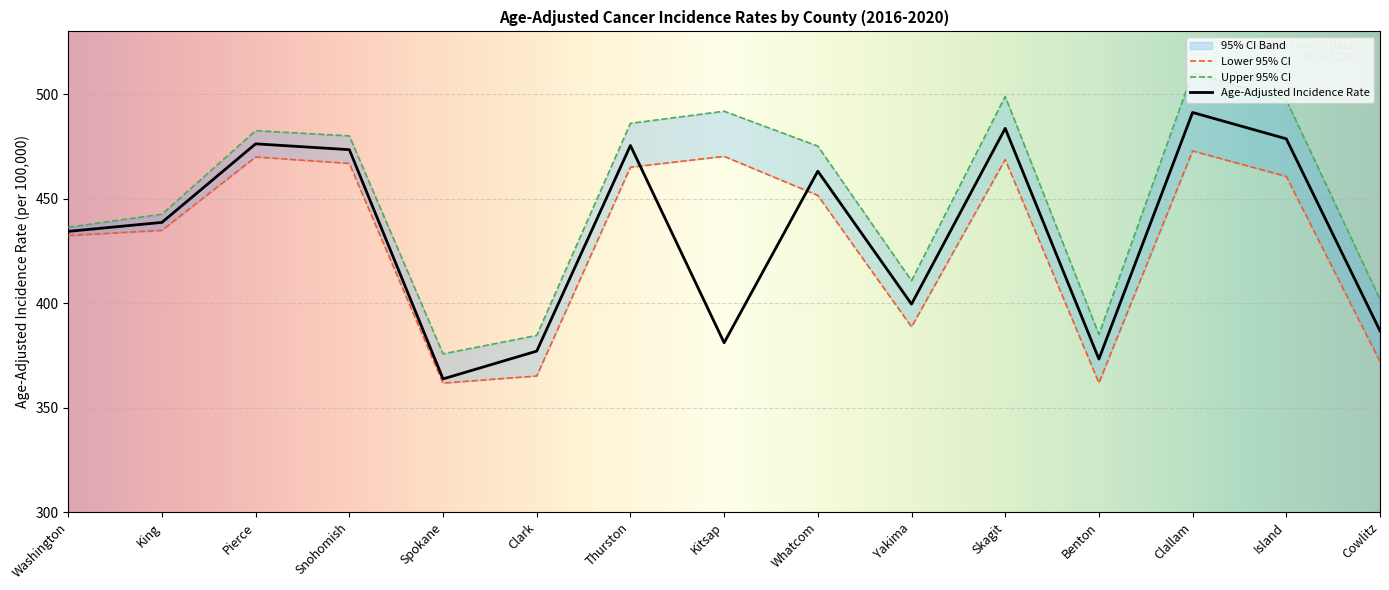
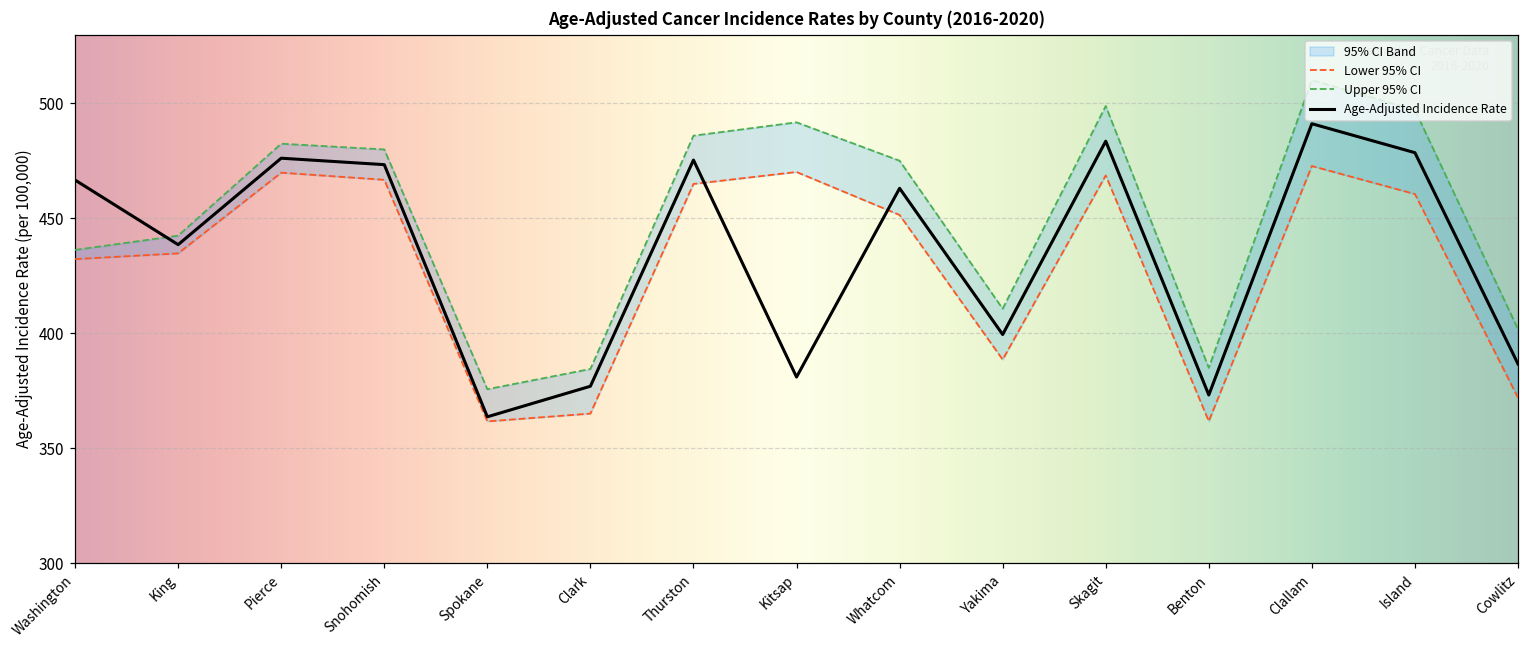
  {
    "Lower 95% CI": {
      "Washington": 432,
      "King": 435,
      "Pierce": 470,
      "Snohomish": 467,
      "Spokane": 362,
      "Clark": 365,
      "Thurston": 465,
      "Kitsap": 470,
      "Whatcom": 452,
      "Yakima": 389,
      "Skagit": 469,
      "Benton": 362,
      "Clallam": 473,
      "Island": 461,
      "Cowlitz": 372
    },
    "95% CI Band": {
      "Washington": 436,
      "King": 443,
      "Pierce": 483,
      "Snohomish": 480,
      "Spokane": 376,
      "Clark": 385,
      "Thurston": 486,
      "Kitsap": 492,
      "Whatcom": 475,
      "Yakima": 411,
      "Skagit": 499,
      "Benton": 385,
      "Cowlitz": 402
    },
    "Age-Adjusted Incidence Rate": {
-     "Washington": 434,
+     "Washington": 467,
      "King": 439,
      "Pierce": 476,
      "Snohomish": 473,
      "Spokane": 364,
      "Clark": 377,
      "Thurston": 475,
      "Kitsap": 381,
      "Whatcom": 463,
      "Yakima": 400,
      "Skagit": 484,
      "Benton": 373,
      "Clallam": 491,
      "Island": 479,
      "Cowlitz": 387
    }
  }
